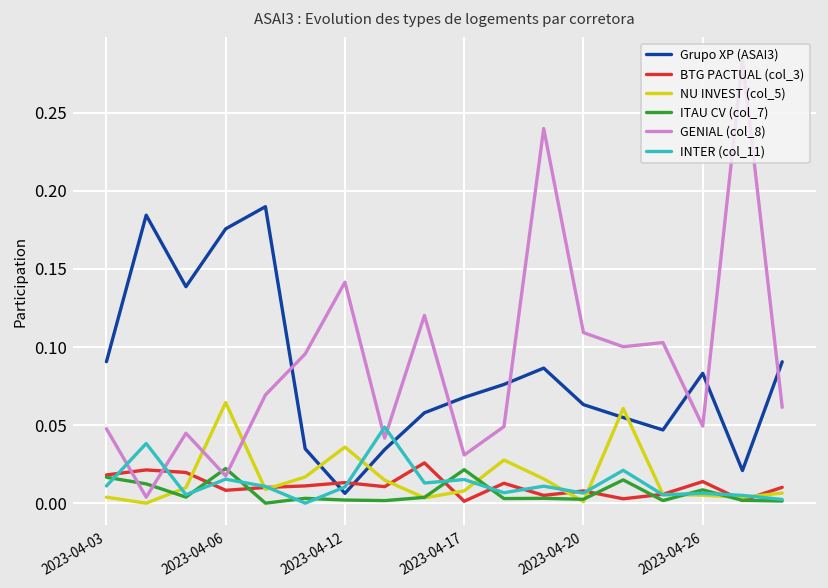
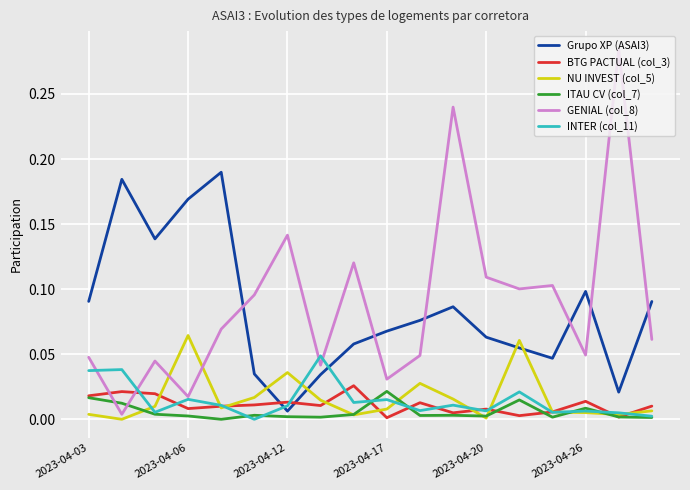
  {
    "Grupo XP (ASAI3)": {
      "2023-04-03": 0.091,
-     "2023-04-06": 0.176,
+     "2023-04-06": 0.169,
      "2023-04-12": 0.006,
      "2023-04-17": 0.068,
      "2023-04-20": 0.063,
-     "2023-04-26": 0.083
+     "2023-04-26": 0.098
    },
    "BTG PACTUAL (col_3)": {
      "2023-04-06": 0.008,
      "2023-04-12": 0.013,
      "2023-04-17": 0.001,
      "2023-04-26": 0.014
    },
    "NU INVEST (col_5)": {
      "2023-04-03": 0.004,
      "2023-04-06": 0.064,
      "2023-04-12": 0.036,
      "2023-04-17": 0.008
    },
    "ITAU CV (col_7)": {
-     "2023-04-06": 0.022,
+     "2023-04-06": 0.003,
      "2023-04-12": 0.002,
      "2023-04-17": 0.021,
      "2023-04-26": 0.009
    },
    "GENIAL (col_8)": {
      "2023-04-03": 0.048,
      "2023-04-06": 0.017,
      "2023-04-12": 0.142,
      "2023-04-17": 0.031,
      "2023-04-20": 0.109,
      "2023-04-26": 0.049
    },
    "INTER (col_11)": {
-     "2023-04-03": 0.011,
+     "2023-04-03": 0.037,
      "2023-04-06": 0.015,
      "2023-04-12": 0.010,
      "2023-04-17": 0.015
    }
  }
